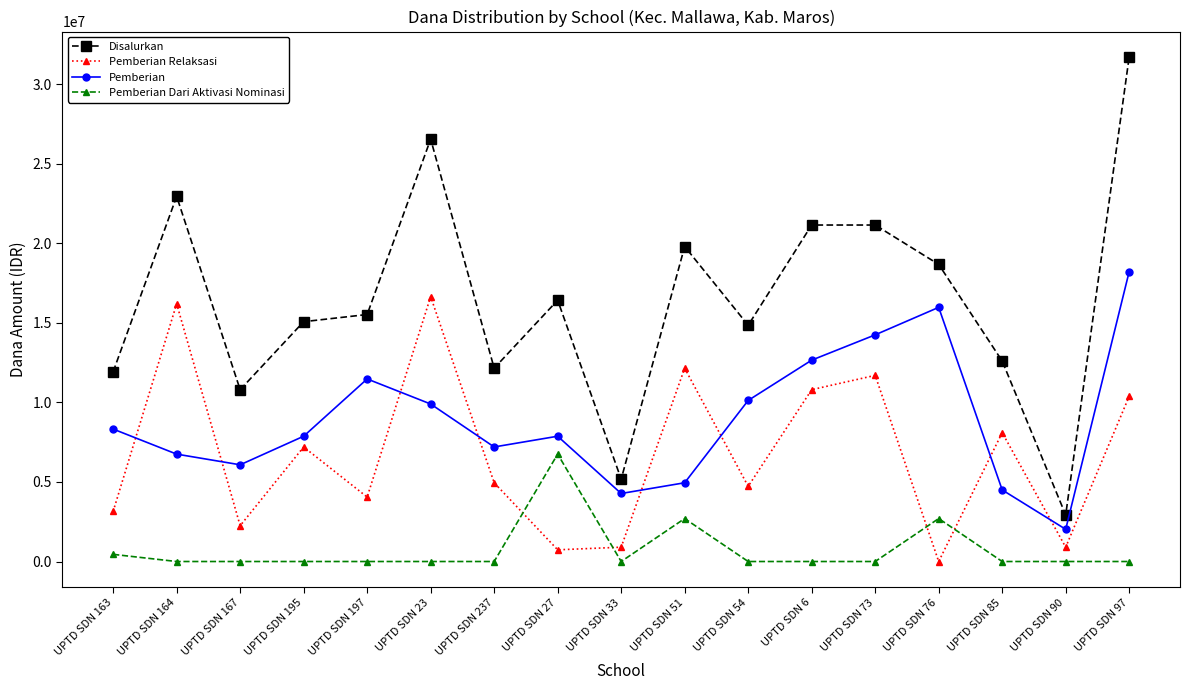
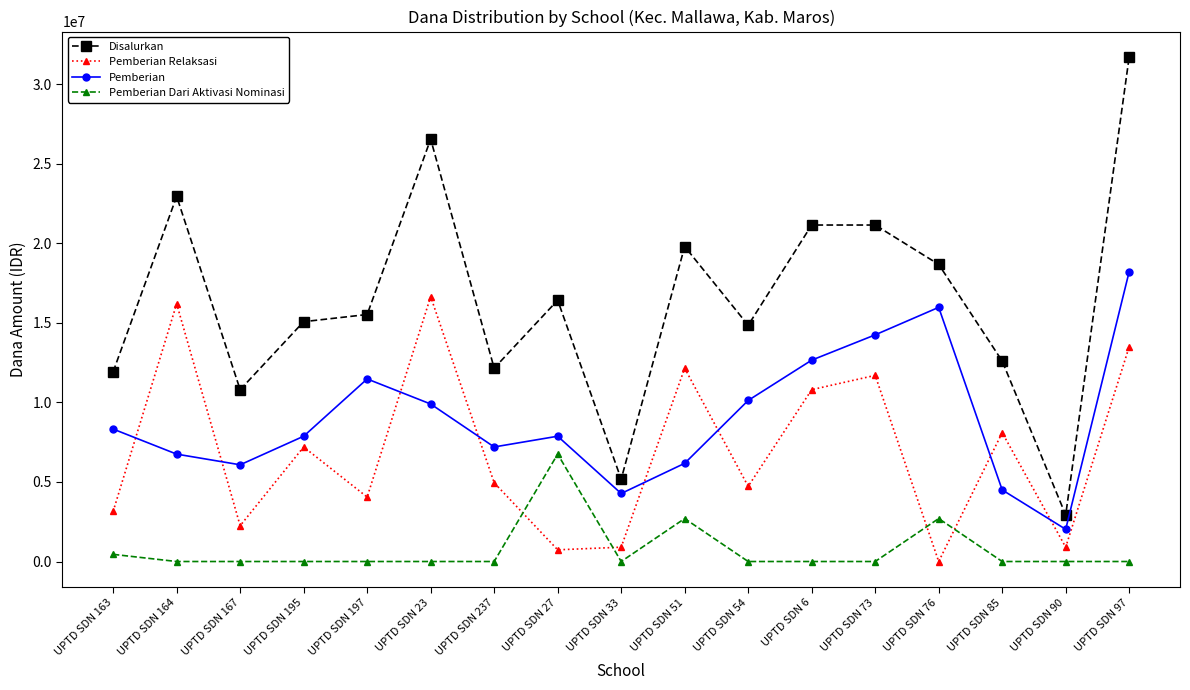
  {
    "Disalurkan": {
      "UPTD SDN 163": 11900000,
      "UPTD SDN 164": 23000000,
      "UPTD SDN 167": 10800000,
      "UPTD SDN 195": 15100000,
      "UPTD SDN 197": 15500000,
      "UPTD SDN 23": 26600000,
      "UPTD SDN 237": 12200000,
      "UPTD SDN 27": 16400000,
      "UPTD SDN 33": 5200000,
      "UPTD SDN 51": 19800000,
      "UPTD SDN 54": 14900000,
      "UPTD SDN 6": 21200000,
      "UPTD SDN 73": 21200000,
      "UPTD SDN 76": 18700000,
      "UPTD SDN 85": 12600000,
      "UPTD SDN 90": 2900000,
      "UPTD SDN 97": 31700000
    },
    "Pemberian Relaksasi": {
      "UPTD SDN 163": 3200000,
      "UPTD SDN 164": 16200000,
      "UPTD SDN 167": 2300000,
      "UPTD SDN 195": 7200000,
      "UPTD SDN 197": 4100000,
      "UPTD SDN 23": 16700000,
      "UPTD SDN 237": 5000000,
      "UPTD SDN 27": 700000,
      "UPTD SDN 33": 900000,
      "UPTD SDN 51": 12200000,
      "UPTD SDN 54": 4700000,
      "UPTD SDN 6": 10800000,
      "UPTD SDN 73": 11700000,
      "UPTD SDN 76": 0,
      "UPTD SDN 85": 8100000,
      "UPTD SDN 90": 900000,
-     "UPTD SDN 97": 10400000
+     "UPTD SDN 97": 13500000
    },
    "Pemberian": {
      "UPTD SDN 163": 8300000,
      "UPTD SDN 164": 6800000,
      "UPTD SDN 167": 6100000,
      "UPTD SDN 195": 7900000,
      "UPTD SDN 197": 11500000,
      "UPTD SDN 23": 9900000,
      "UPTD SDN 237": 7200000,
      "UPTD SDN 27": 7900000,
      "UPTD SDN 33": 4300000,
-     "UPTD SDN 51": 5000000,
+     "UPTD SDN 51": 6200000,
      "UPTD SDN 54": 10100000,
      "UPTD SDN 6": 12700000,
      "UPTD SDN 73": 14200000,
      "UPTD SDN 76": 16000000,
      "UPTD SDN 85": 4500000,
      "UPTD SDN 90": 2000000,
      "UPTD SDN 97": 18200000
    },
    "Pemberian Dari Aktivasi Nominasi": {
      "UPTD SDN 163": 500000,
      "UPTD SDN 164": 0,
      "UPTD SDN 167": 0,
      "UPTD SDN 195": 0,
      "UPTD SDN 197": 0,
      "UPTD SDN 23": 0,
      "UPTD SDN 237": 0,
      "UPTD SDN 27": 6800000,
      "UPTD SDN 33": 0,
      "UPTD SDN 51": 2700000,
      "UPTD SDN 54": 0,
      "UPTD SDN 6": 0,
      "UPTD SDN 73": 0,
      "UPTD SDN 76": 2700000,
      "UPTD SDN 85": 0,
      "UPTD SDN 90": 0,
      "UPTD SDN 97": 0
    }
  }
